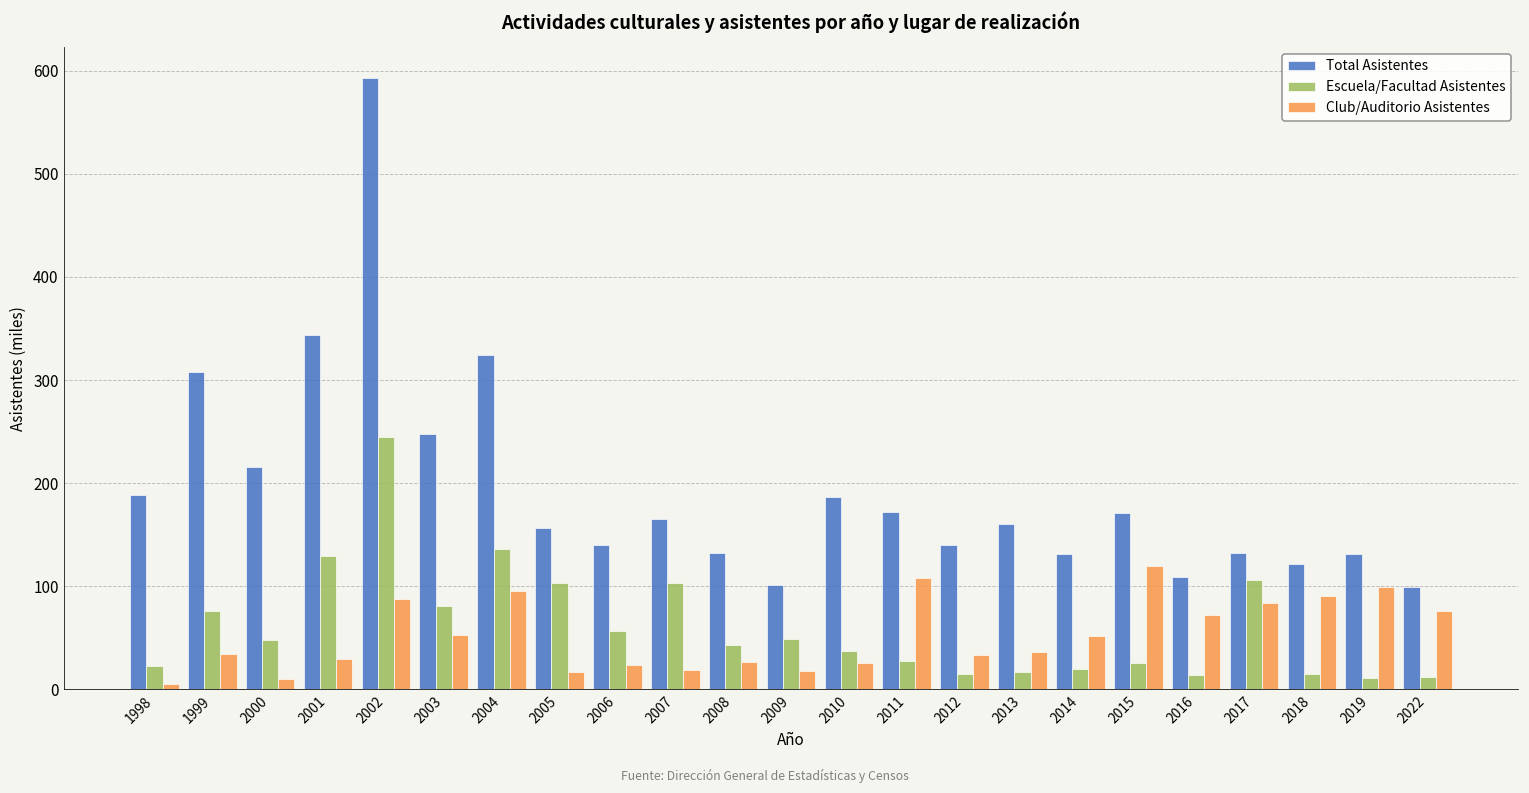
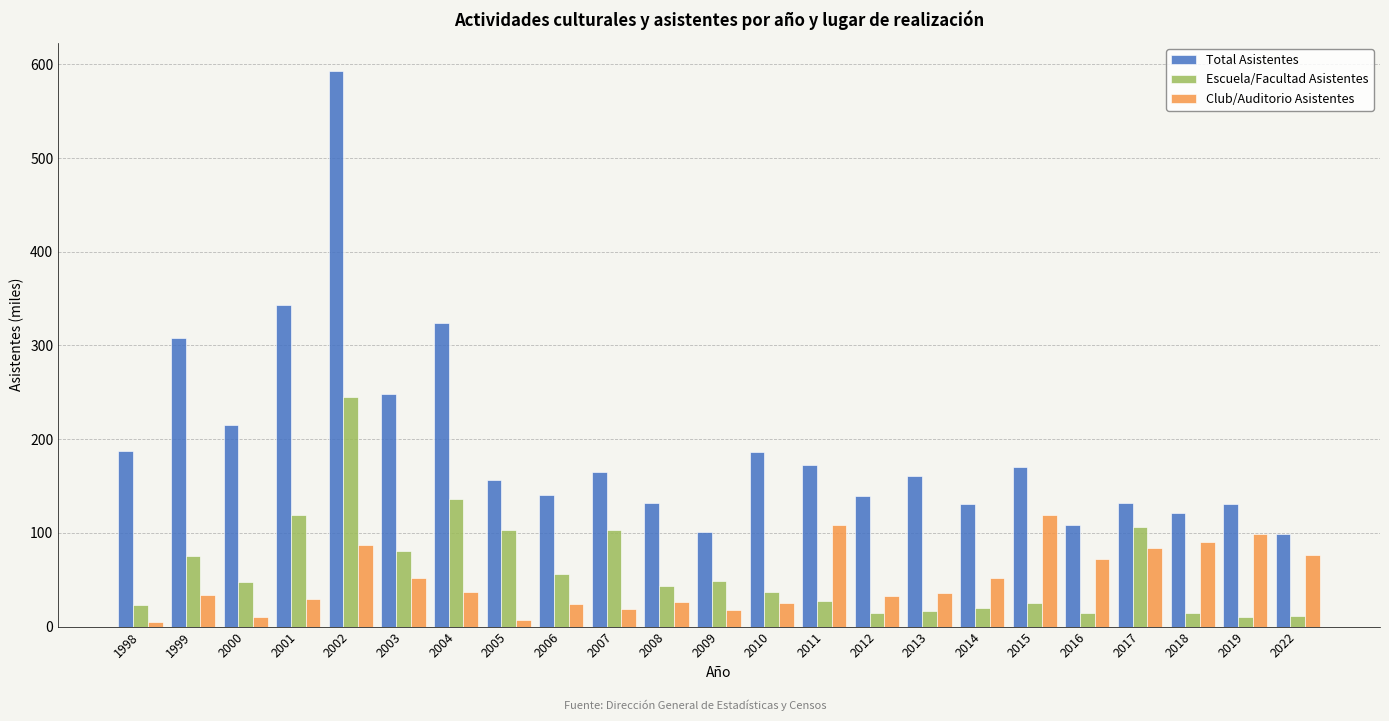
  {
    "Total Asistentes": {
      "1998": 190,
      "1999": 310,
      "2000": 220,
      "2001": 340,
      "2002": 590,
      "2003": 250,
      "2004": 320,
      "2005": 160,
      "2006": 140,
      "2007": 160,
      "2008": 130,
      "2009": 100,
      "2010": 190,
      "2011": 170,
      "2012": 140,
      "2013": 160,
      "2014": 130,
      "2015": 170,
      "2016": 110,
      "2017": 130,
      "2018": 120,
      "2019": 130,
      "2022": 100
    },
    "Escuela/Facultad Asistentes": {
      "1998": 20,
      "1999": 80,
      "2000": 50,
-     "2001": 130,
+     "2001": 120,
      "2002": 240,
      "2003": 80,
      "2004": 140,
      "2005": 100,
      "2006": 60,
      "2007": 100,
      "2008": 40,
      "2009": 50,
      "2010": 40,
      "2011": 30,
      "2012": 10,
      "2013": 20,
      "2014": 20,
      "2015": 30,
      "2016": 10,
      "2017": 110,
      "2018": 10,
      "2019": 10,
      "2022": 10
    },
    "Club/Auditorio Asistentes": {
      "1998": 10,
      "1999": 30,
      "2000": 10,
      "2001": 30,
      "2002": 90,
      "2003": 50,
-     "2004": 100,
-     "2005": 20,
+     "2004": 40,
+     "2005": 10,
      "2006": 20,
      "2007": 20,
      "2008": 30,
      "2009": 20,
      "2010": 30,
      "2011": 110,
      "2012": 30,
      "2013": 40,
      "2014": 50,
      "2015": 120,
      "2016": 70,
      "2017": 80,
      "2018": 90,
      "2019": 100,
      "2022": 80
    }
  }
